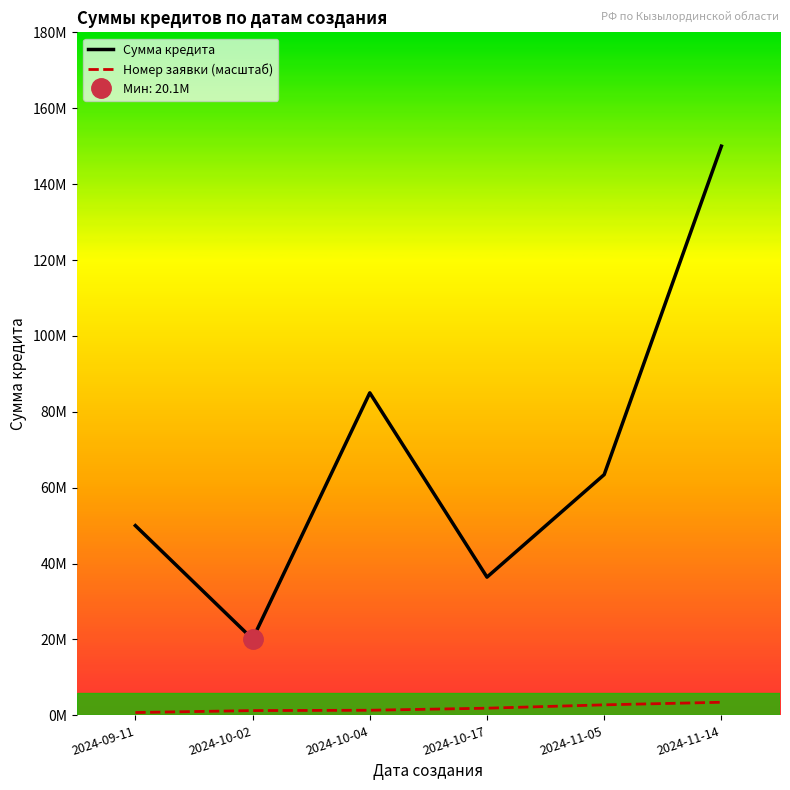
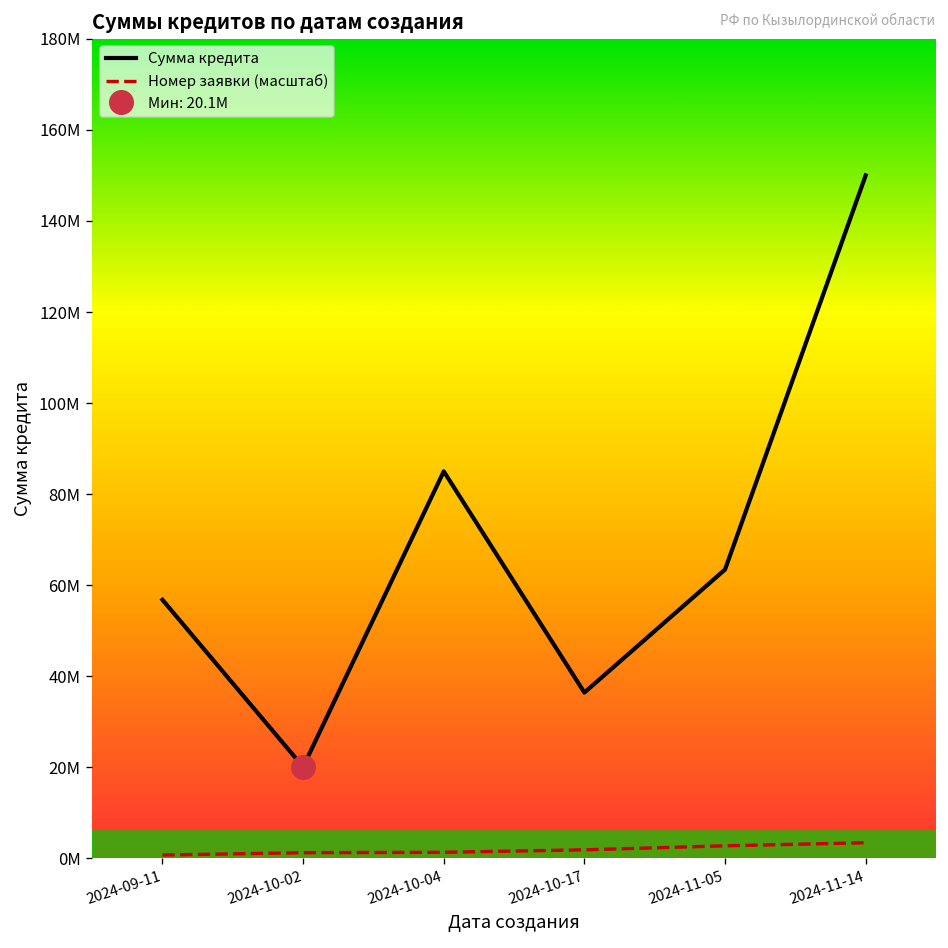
  {
    "Сумма кредита": {
-     "2024-09-11": 50000000,
+     "2024-09-11": 57000000,
      "2024-10-04": 85000000,
      "2024-10-17": 36000000,
      "2024-11-05": 63000000,
      "2024-11-14": 150000000
    }
  }
